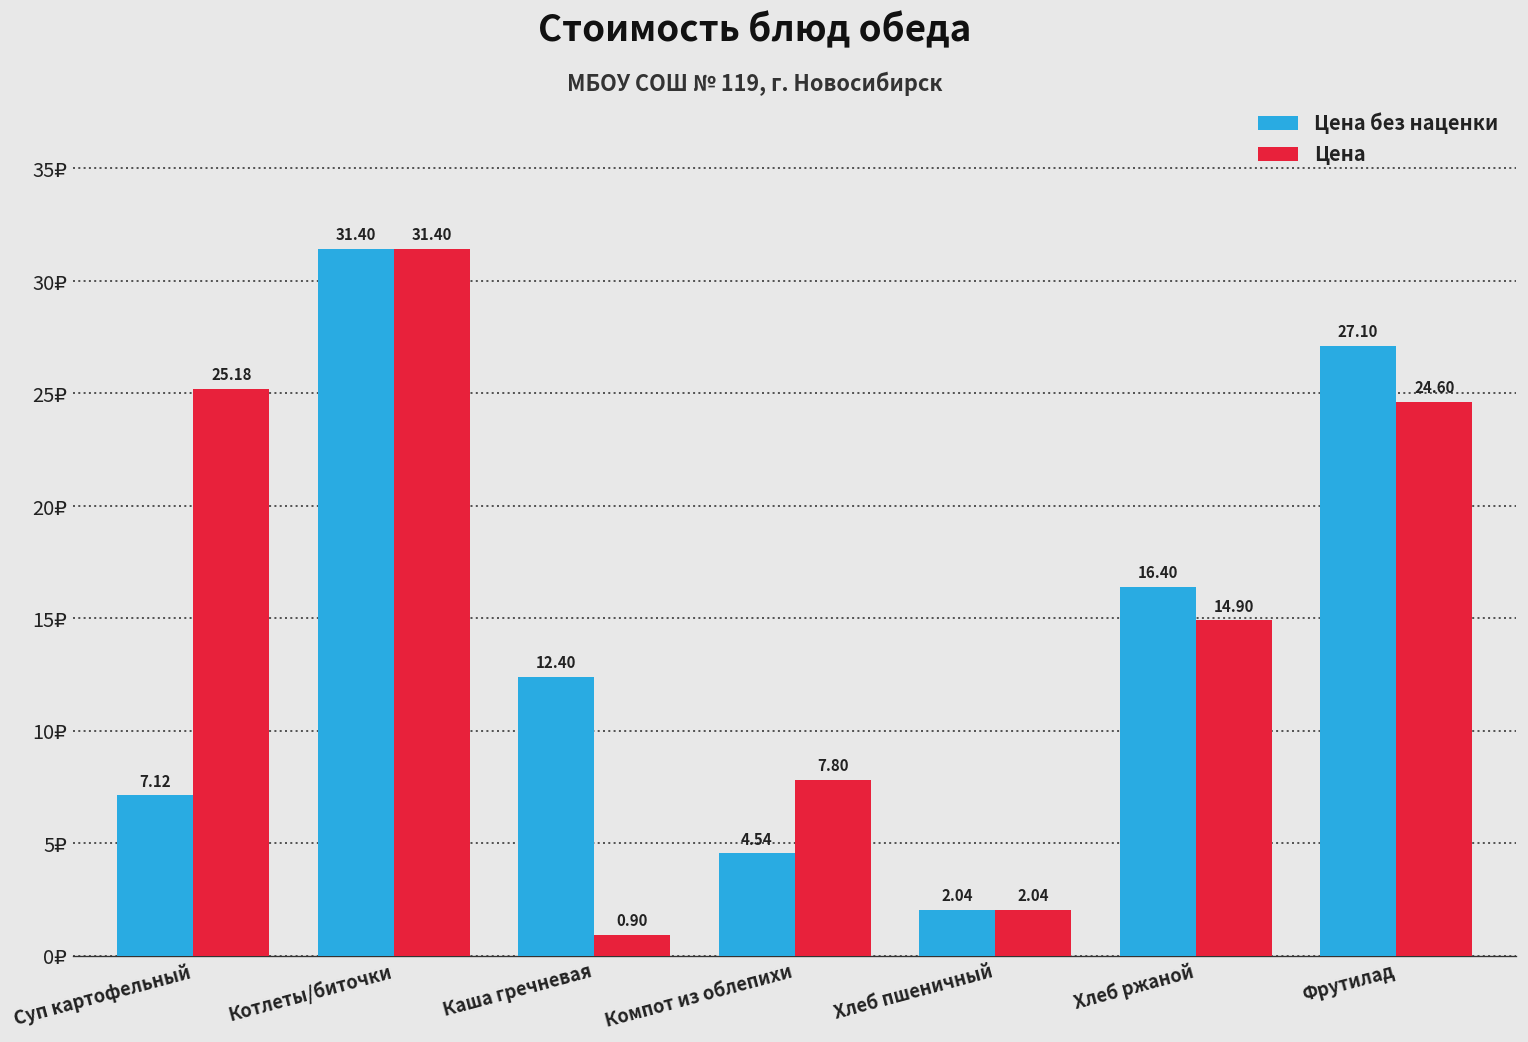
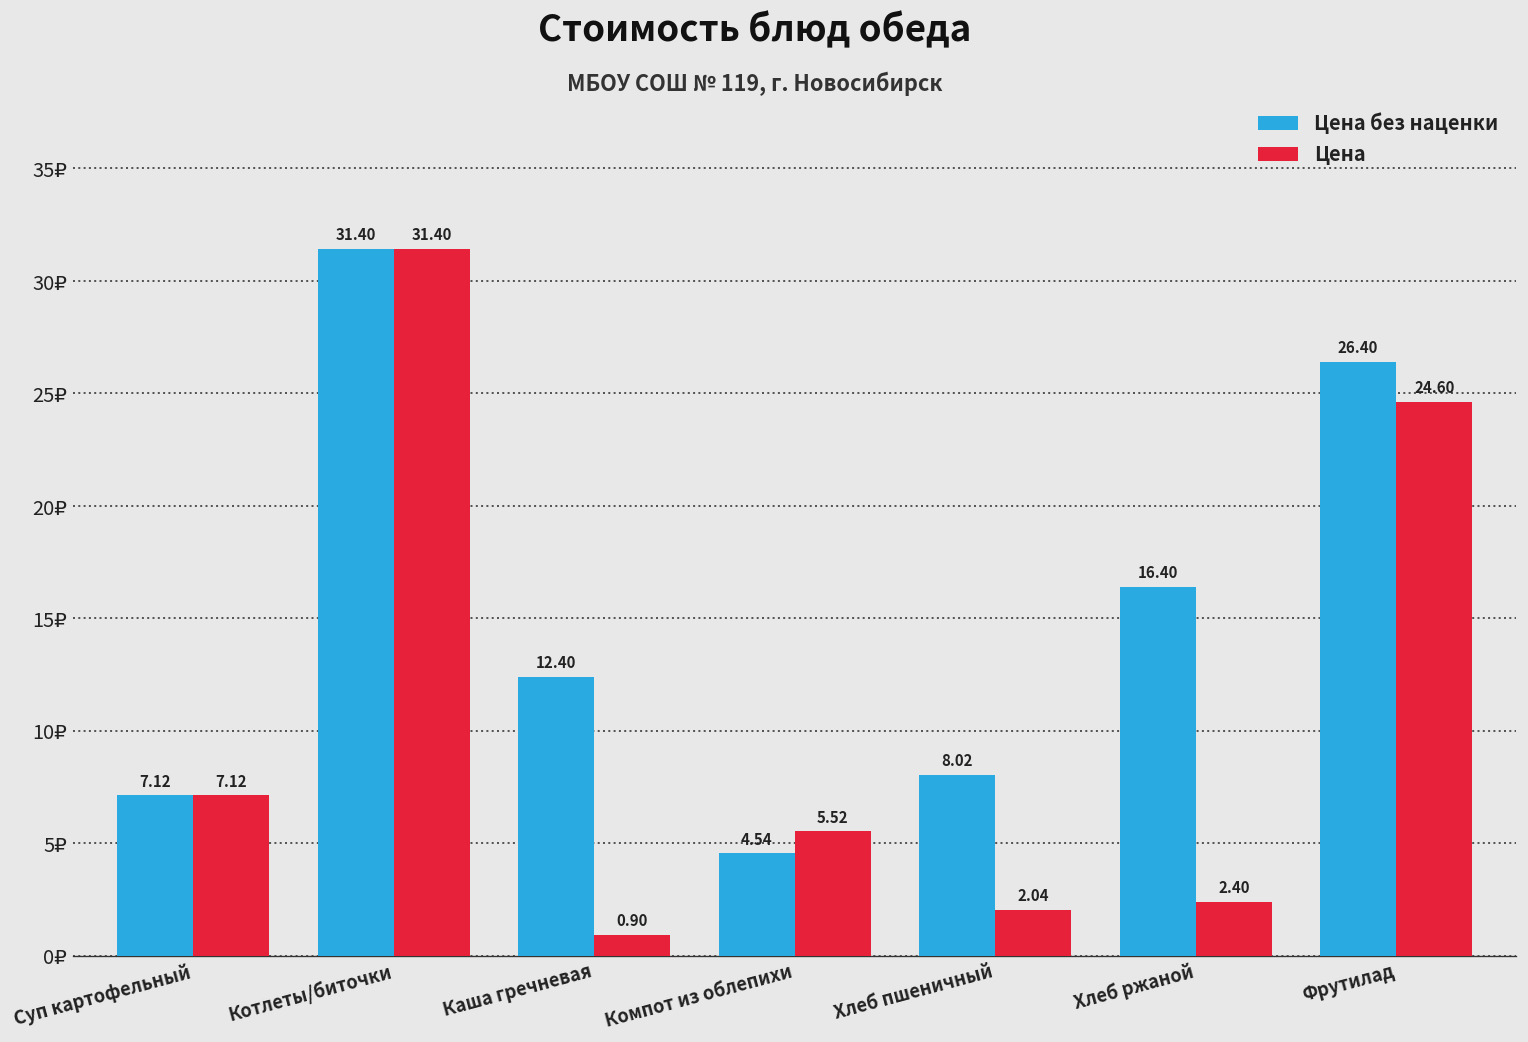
  {
    "Цена без наценки": {
      "Суп картофельный": 7.12,
      "Котлеты/биточки": 31.40,
      "Каша гречневая": 12.40,
      "Компот из облепихи": 4.54,
-     "Хлеб пшеничный": 2.04,
+     "Хлеб пшеничный": 8.02,
      "Хлеб ржаной": 16.40,
-     "Фрутилад": 27.10
+     "Фрутилад": 26.40
    },
    "Цена": {
-     "Суп картофельный": 25.18,
+     "Суп картофельный": 7.12,
      "Котлеты/биточки": 31.40,
      "Каша гречневая": 0.90,
-     "Компот из облепихи": 7.80,
+     "Компот из облепихи": 5.52,
      "Хлеб пшеничный": 2.04,
-     "Хлеб ржаной": 14.90,
+     "Хлеб ржаной": 2.40,
      "Фрутилад": 24.60
    }
  }
